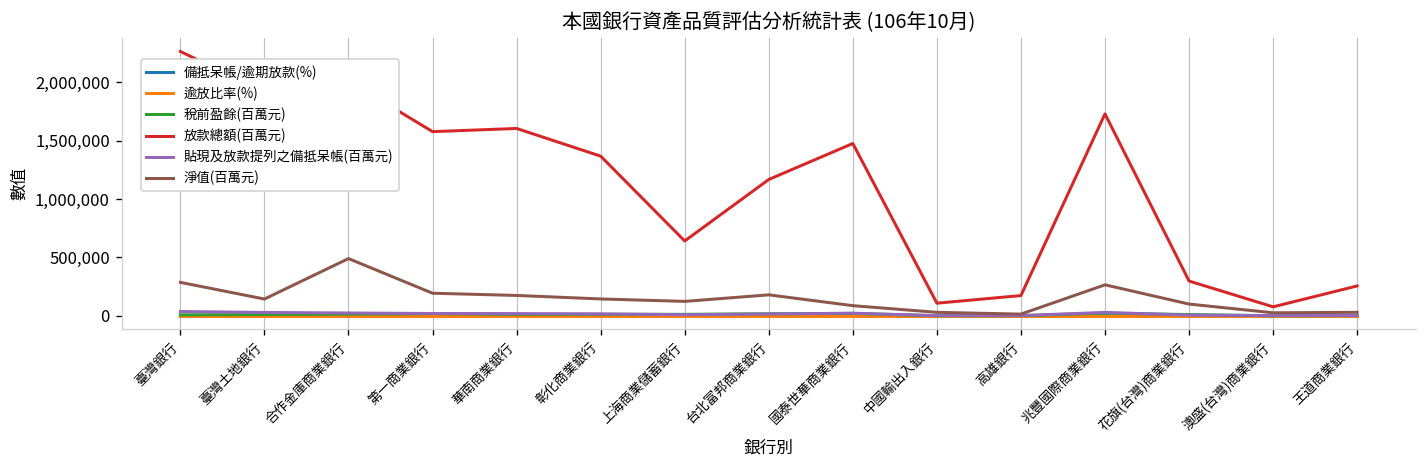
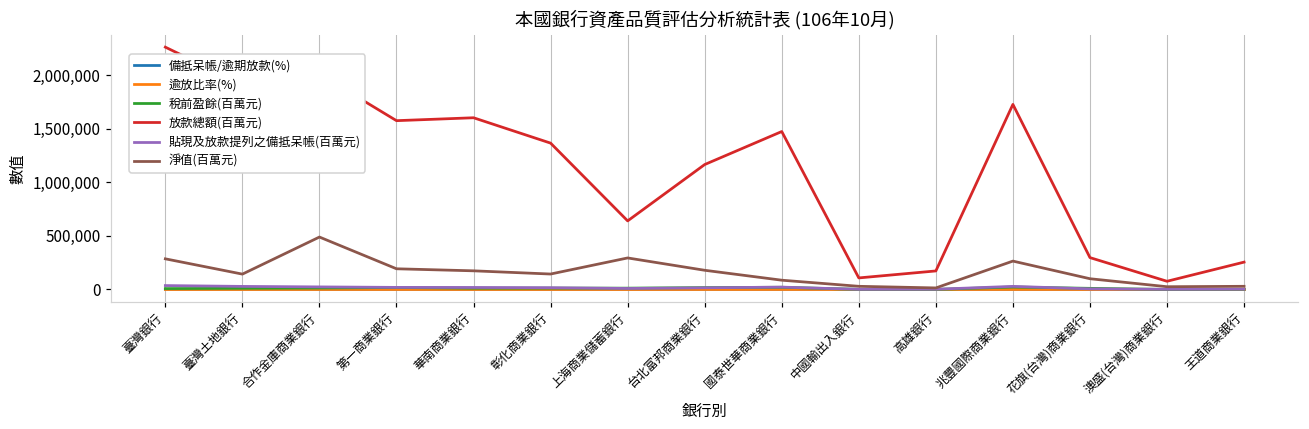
  {
    "放款總額(百萬元)": {
      "臺灣銀行": "2,300,000",
      "第一商業銀行": "1,600,000",
      "華南商業銀行": "1,600,000",
      "彰化商業銀行": "1,400,000",
      "上海商業儲蓄銀行": "600,000",
      "台北富邦商業銀行": "1,200,000",
      "國泰世華商業銀行": "1,500,000",
      "中國輸出入銀行": "100,000",
      "高雄銀行": "200,000",
      "兆豐國際商業銀行": "1,700,000",
      "花旗(台灣)商業銀行": "300,000",
      "澳盛(台灣)商業銀行": "100,000",
      "王道商業銀行": "300,000"
    },
    "貼現及放款提列之備抵呆帳(百萬元)": {
      "臺灣銀行": "0"
    },
    "淨值(百萬元)": {
      "臺灣銀行": "300,000",
      "臺灣土地銀行": "100,000",
      "合作金庫商業銀行": "500,000",
      "第一商業銀行": "200,000",
      "華南商業銀行": "200,000",
      "彰化商業銀行": "100,000",
-     "上海商業儲蓄銀行": "100,000",
+     "上海商業儲蓄銀行": "300,000",
      "台北富邦商業銀行": "200,000",
      "國泰世華商業銀行": "100,000",
      "中國輸出入銀行": "0",
      "兆豐國際商業銀行": "300,000",
      "花旗(台灣)商業銀行": "100,000",
      "王道商業銀行": "0"
    }
  }
